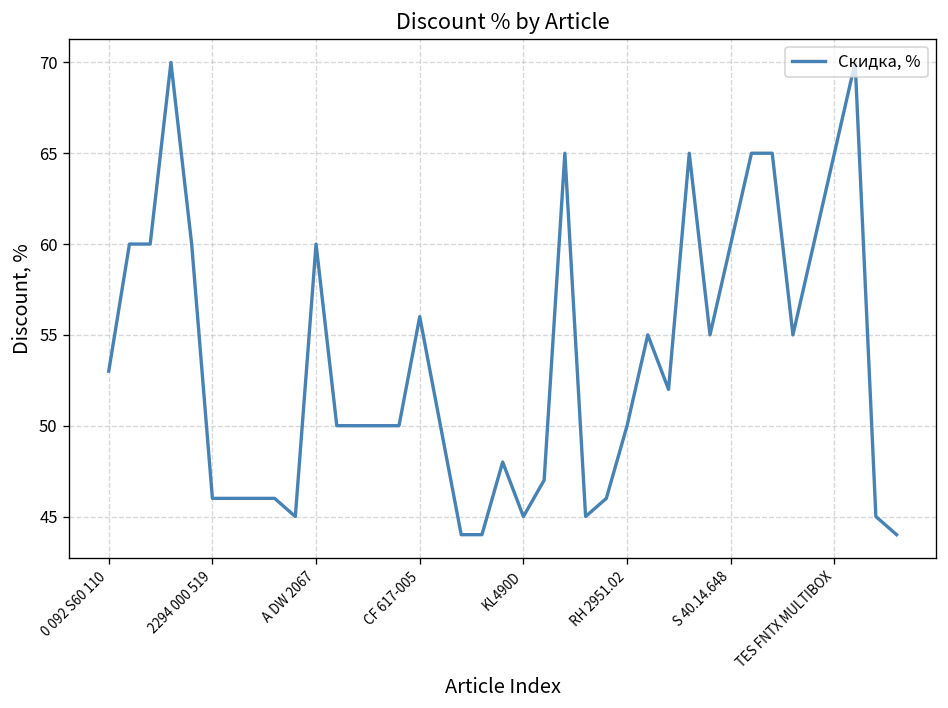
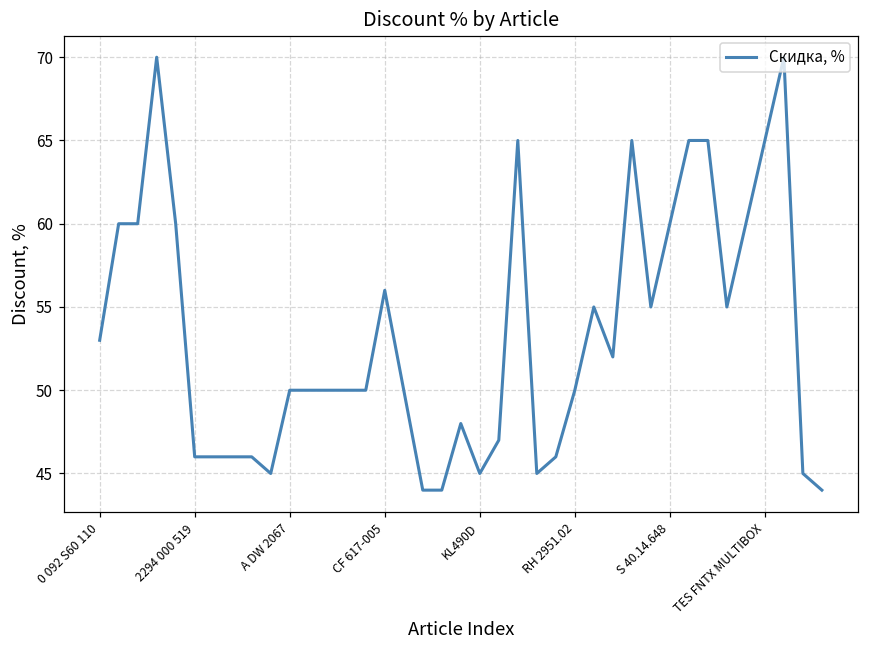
  {
    "0 092 S60 110": 53,
    "2294 000 519": 46,
-   "A DW 2067": 60,
+   "A DW 2067": 50,
    "CF 617-005": 56,
    "KL490D": 45,
    "RH 2951.02": 50,
    "S 40.14.648": 60,
    "TES FNTX MULTIBOX": 65
  }
